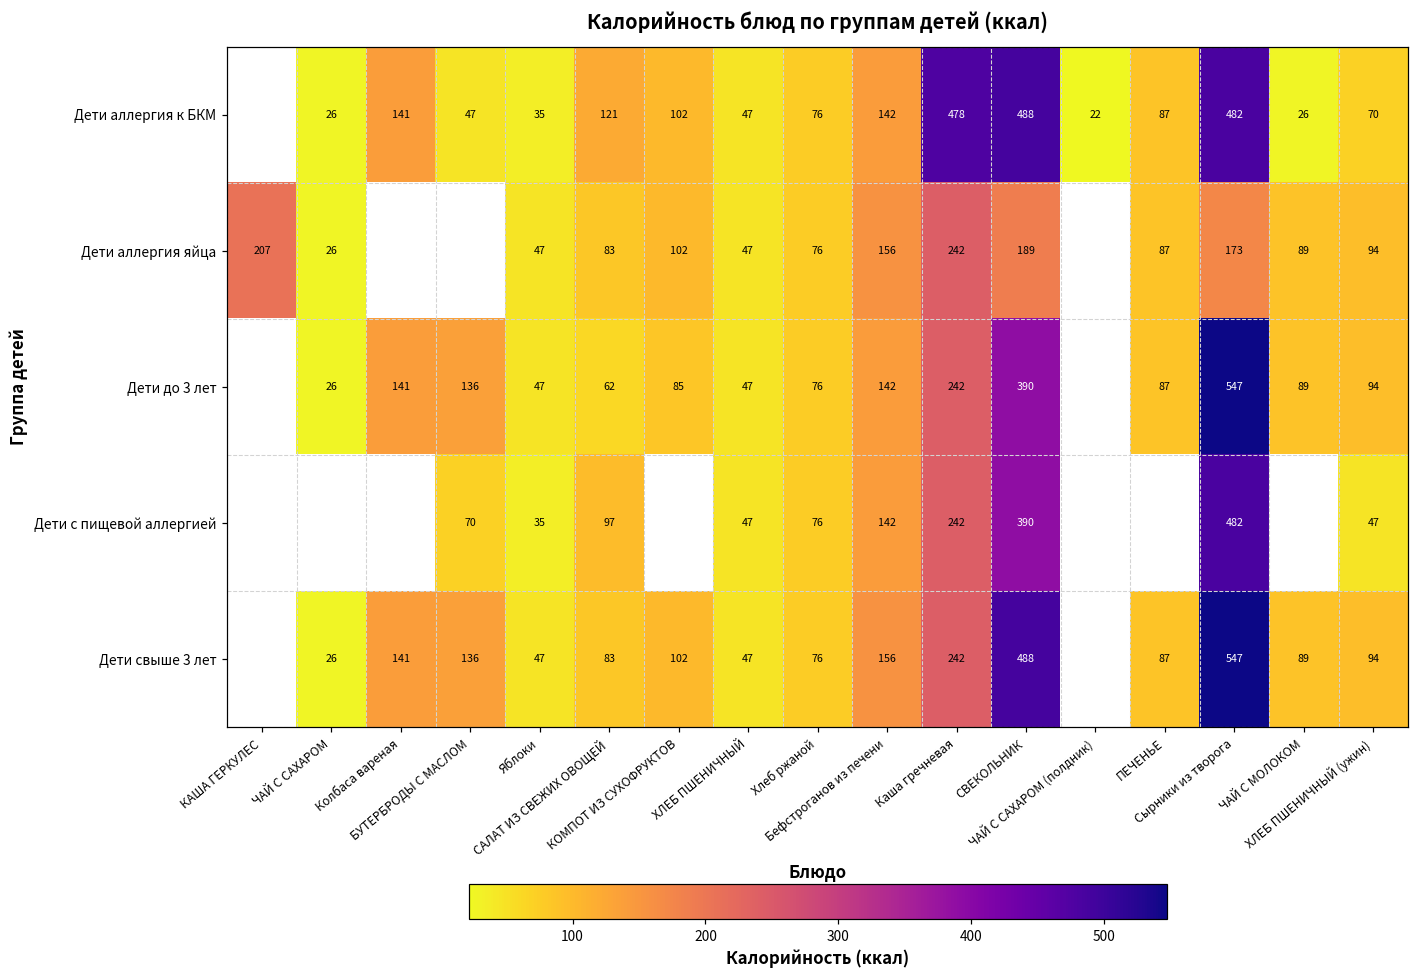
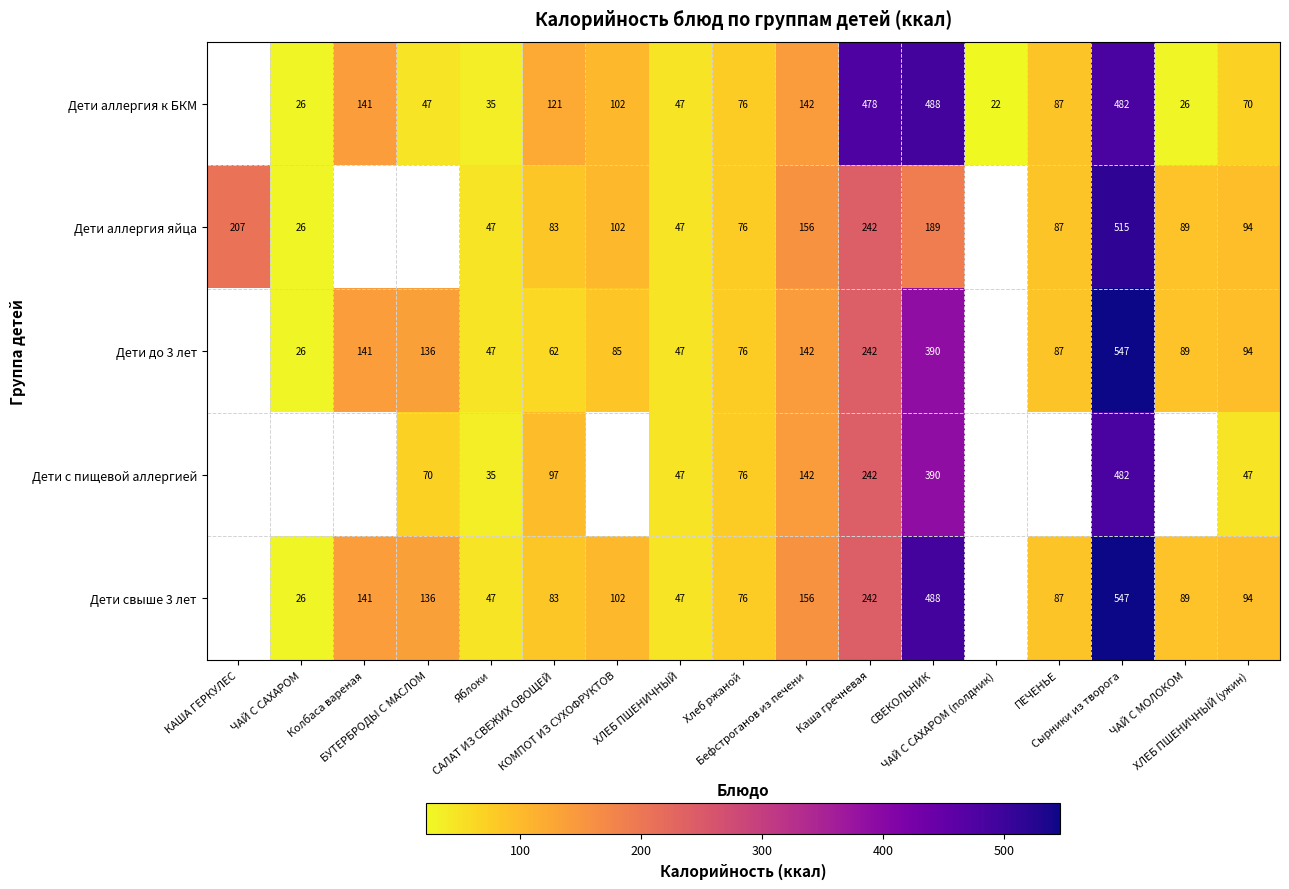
  {
    "Дети аллергия к БКМ": {
      "ЧАЙ С САХАРОМ": 26,
      "Колбаса вареная": 141,
      "БУТЕРБРОДЫ С МАСЛОМ": 47,
      "Яблоки": 35,
      "САЛАТ ИЗ СВЕЖИХ ОВОЩЕЙ": 121,
      "КОМПОТ ИЗ СУХОФРУКТОВ": 102,
      "ХЛЕБ ПШЕНИЧНЫЙ": 47,
      "Хлеб ржаной": 76,
      "Бефстроганов из печени": 142,
      "Каша гречневая": 478,
      "СВЕКОЛЬНИК": 488,
      "ЧАЙ С САХАРОМ (полдник)": 22,
      "ПЕЧЕНЬЕ": 87,
      "Сырники из творога": 482,
      "ЧАЙ С МОЛОКОМ": 26,
      "ХЛЕБ ПШЕНИЧНЫЙ (ужин)": 70
    },
    "Дети аллергия яйца": {
      "КАША ГЕРКУЛЕС": 207,
      "ЧАЙ С САХАРОМ": 26,
      "Яблоки": 47,
      "САЛАТ ИЗ СВЕЖИХ ОВОЩЕЙ": 83,
      "КОМПОТ ИЗ СУХОФРУКТОВ": 102,
      "ХЛЕБ ПШЕНИЧНЫЙ": 47,
      "Хлеб ржаной": 76,
      "Бефстроганов из печени": 156,
      "Каша гречневая": 242,
      "СВЕКОЛЬНИК": 189,
      "ПЕЧЕНЬЕ": 87,
-     "Сырники из творога": 173,
+     "Сырники из творога": 515,
      "ЧАЙ С МОЛОКОМ": 89,
      "ХЛЕБ ПШЕНИЧНЫЙ (ужин)": 94
    },
    "Дети до 3 лет": {
      "ЧАЙ С САХАРОМ": 26,
      "Колбаса вареная": 141,
      "БУТЕРБРОДЫ С МАСЛОМ": 136,
      "Яблоки": 47,
      "САЛАТ ИЗ СВЕЖИХ ОВОЩЕЙ": 62,
      "КОМПОТ ИЗ СУХОФРУКТОВ": 85,
      "ХЛЕБ ПШЕНИЧНЫЙ": 47,
      "Хлеб ржаной": 76,
      "Бефстроганов из печени": 142,
      "Каша гречневая": 242,
      "СВЕКОЛЬНИК": 390,
      "ПЕЧЕНЬЕ": 87,
      "Сырники из творога": 547,
      "ЧАЙ С МОЛОКОМ": 89,
      "ХЛЕБ ПШЕНИЧНЫЙ (ужин)": 94
    },
    "Дети с пищевой аллергией": {
      "БУТЕРБРОДЫ С МАСЛОМ": 70,
      "Яблоки": 35,
      "САЛАТ ИЗ СВЕЖИХ ОВОЩЕЙ": 97,
      "ХЛЕБ ПШЕНИЧНЫЙ": 47,
      "Хлеб ржаной": 76,
      "Бефстроганов из печени": 142,
      "Каша гречневая": 242,
      "СВЕКОЛЬНИК": 390,
      "Сырники из творога": 482,
      "ХЛЕБ ПШЕНИЧНЫЙ (ужин)": 47
    },
    "Дети свыше 3 лет": {
      "ЧАЙ С САХАРОМ": 26,
      "Колбаса вареная": 141,
      "БУТЕРБРОДЫ С МАСЛОМ": 136,
      "Яблоки": 47,
      "САЛАТ ИЗ СВЕЖИХ ОВОЩЕЙ": 83,
      "КОМПОТ ИЗ СУХОФРУКТОВ": 102,
      "ХЛЕБ ПШЕНИЧНЫЙ": 47,
      "Хлеб ржаной": 76,
      "Бефстроганов из печени": 156,
      "Каша гречневая": 242,
      "СВЕКОЛЬНИК": 488,
      "ПЕЧЕНЬЕ": 87,
      "Сырники из творога": 547,
      "ЧАЙ С МОЛОКОМ": 89,
      "ХЛЕБ ПШЕНИЧНЫЙ (ужин)": 94
    }
  }
